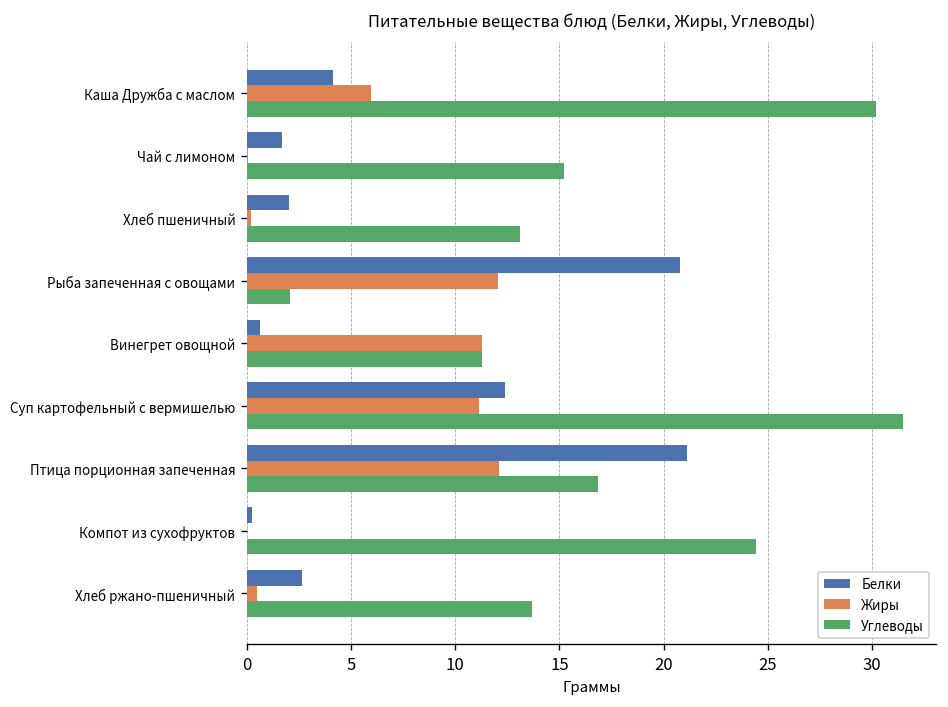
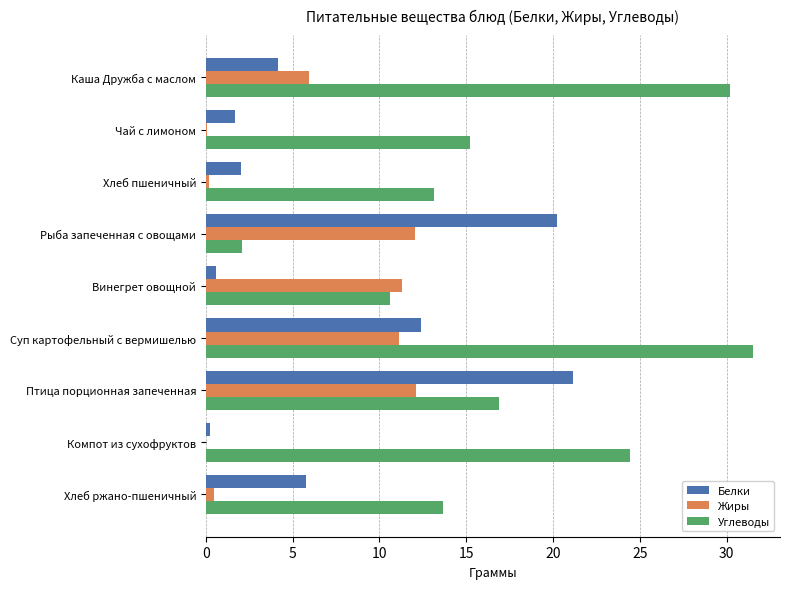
  {
    "Белки": {
      "Каша Дружба с маслом": 4.1,
      "Чай с лимоном": 1.7,
      "Хлеб пшеничный": 2.0,
-     "Рыба запеченная с овощами": 20.8,
+     "Рыба запеченная с овощами": 20.2,
      "Винегрет овощной": 0.6,
      "Суп картофельный с вермишелью": 12.4,
      "Птица порционная запеченная": 21.1,
      "Компот из сухофруктов": 0.2,
-     "Хлеб ржано-пшеничный": 2.6
+     "Хлеб ржано-пшеничный": 5.8
    },
    "Жиры": {
      "Каша Дружба с маслом": 5.9,
      "Хлеб пшеничный": 0.2,
      "Рыба запеченная с овощами": 12.1,
      "Винегрет овощной": 11.3,
      "Суп картофельный с вермишелью": 11.1,
      "Птица порционная запеченная": 12.1,
      "Компот из сухофруктов": 0.0,
      "Хлеб ржано-пшеничный": 0.5
    },
    "Углеводы": {
      "Каша Дружба с маслом": 30.2,
      "Чай с лимоном": 15.2,
      "Хлеб пшеничный": 13.1,
      "Рыба запеченная с овощами": 2.1,
-     "Винегрет овощной": 11.3,
+     "Винегрет овощной": 10.6,
      "Суп картофельный с вермишелью": 31.5,
      "Птица порционная запеченная": 16.9,
      "Компот из сухофруктов": 24.4,
      "Хлеб ржано-пшеничный": 13.7
    }
  }
